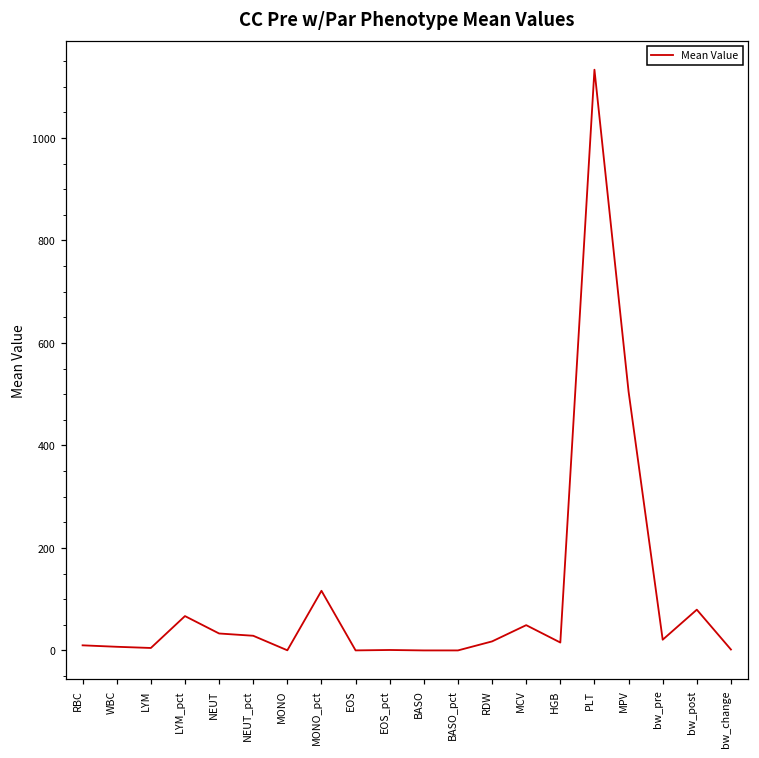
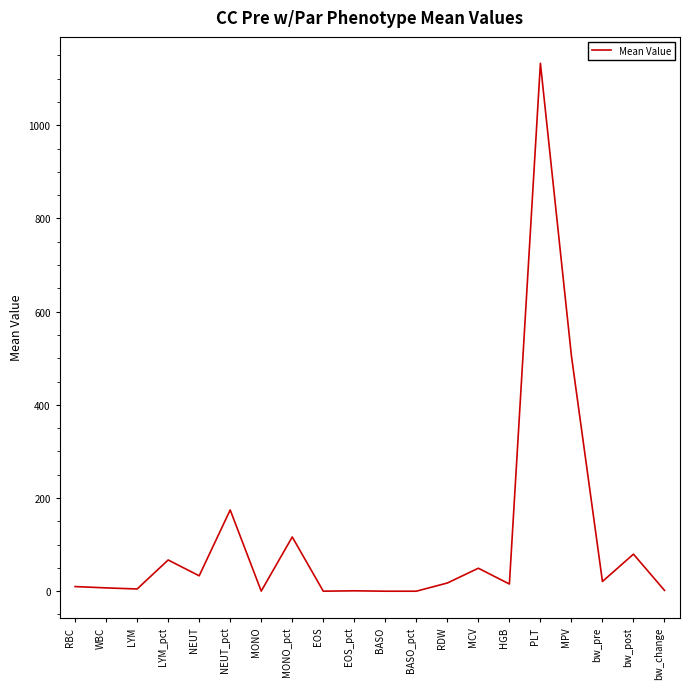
  {
    "RBC": 10,
    "WBC": 10,
    "LYM": 0,
    "LYM_pct": 70,
    "NEUT": 30,
-   "NEUT_pct": 30,
+   "NEUT_pct": 170,
    "MONO": 0,
    "MONO_pct": 120,
    "EOS": 0,
    "EOS_pct": 0,
    "BASO": 0,
    "BASO_pct": 0,
    "RDW": 20,
    "MCV": 50,
    "HGB": 20,
    "PLT": 1130,
    "MPV": 510,
    "bw_pre": 20,
    "bw_post": 80,
    "bw_change": 0
  }
